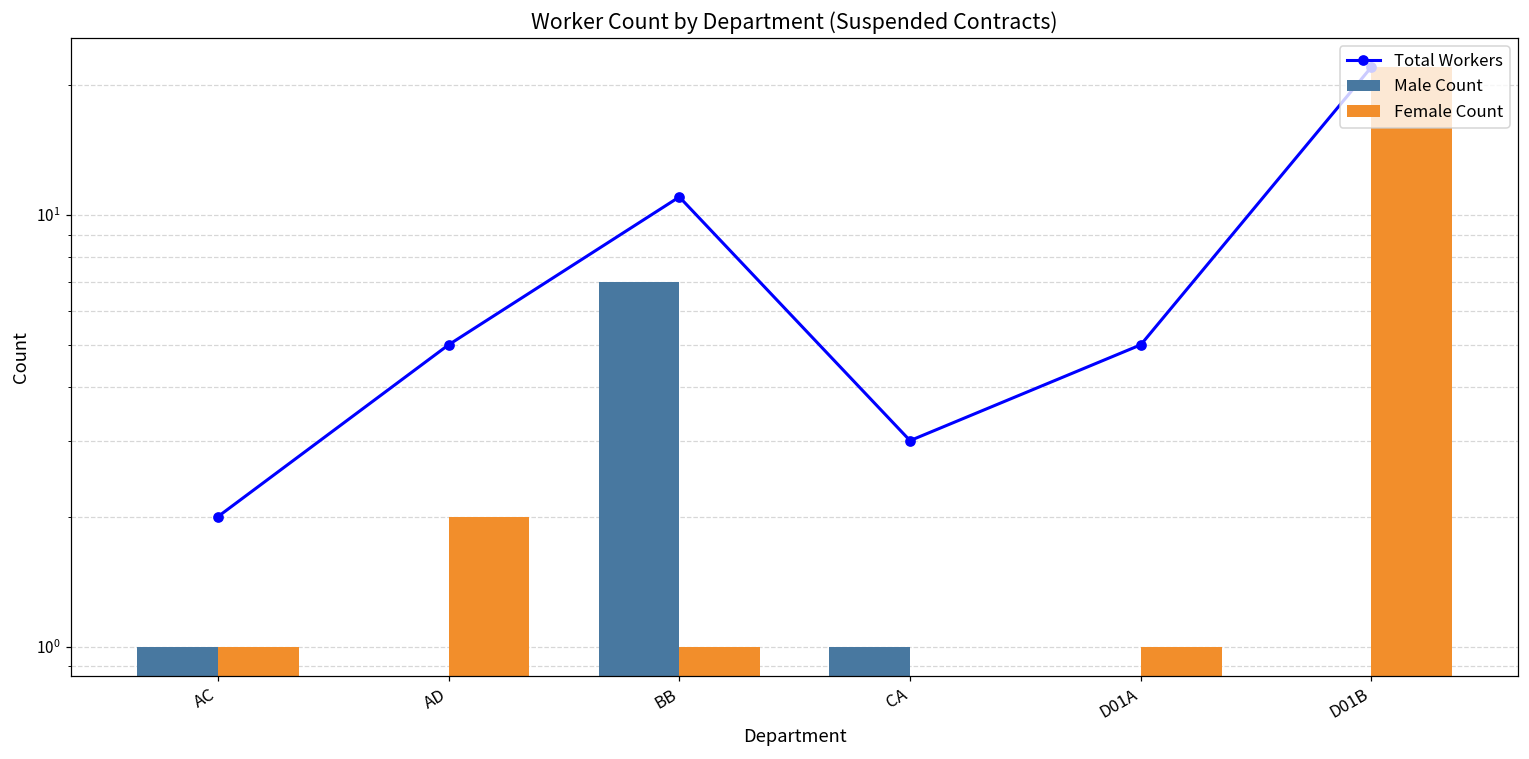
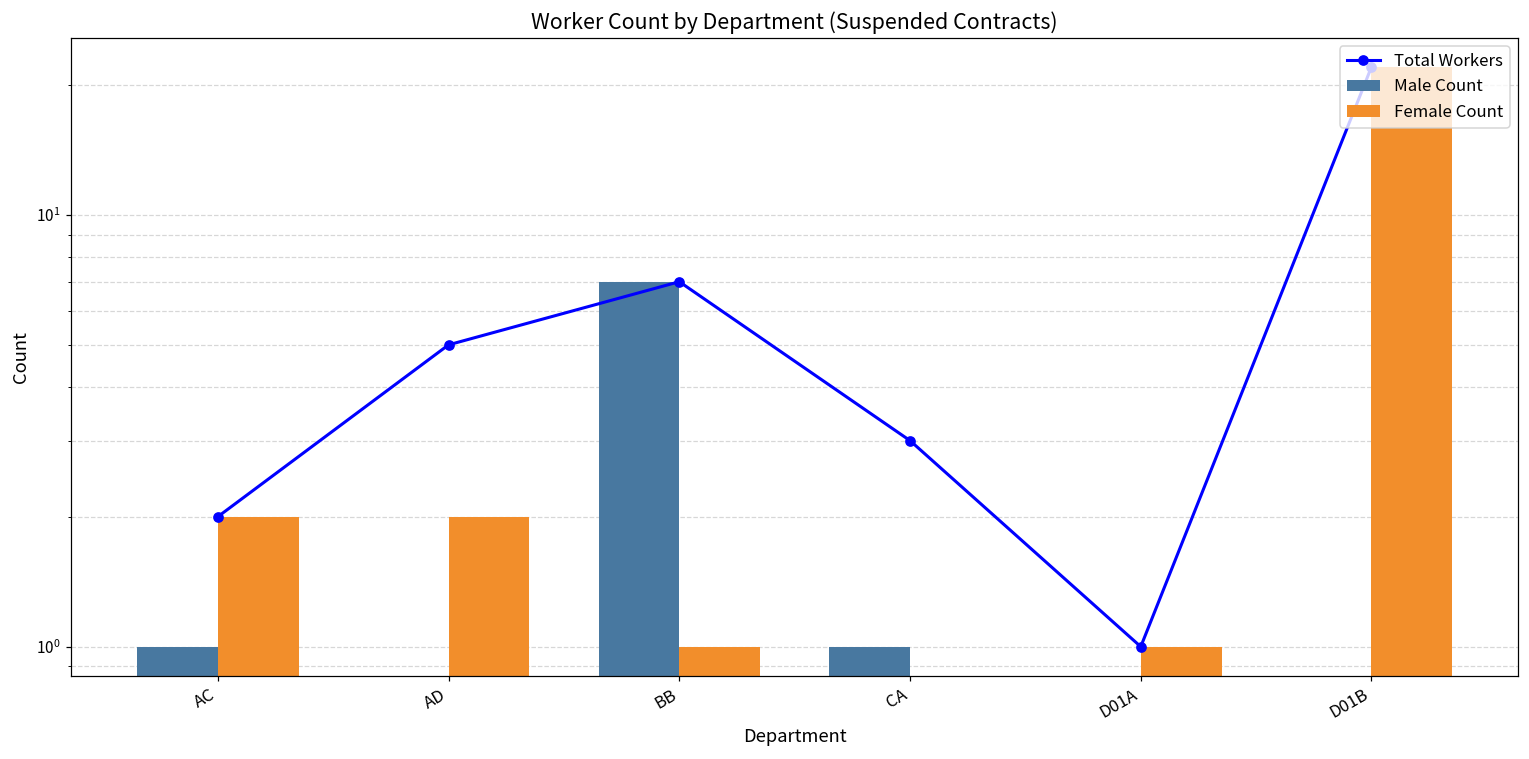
  {
    "Male Count": {
      "AC": 1,
      "BB": 7,
      "CA": 1
    },
    "Total Workers": {
      "AC": 2,
      "AD": 5,
-     "BB": 11,
+     "BB": 7,
      "CA": 3,
-     "D01A": 5
+     "D01A": 1
    },
    "Female Count": {
-     "AC": 1,
+     "AC": 2,
      "AD": 2,
      "BB": 1,
      "D01A": 1
    }
  }
